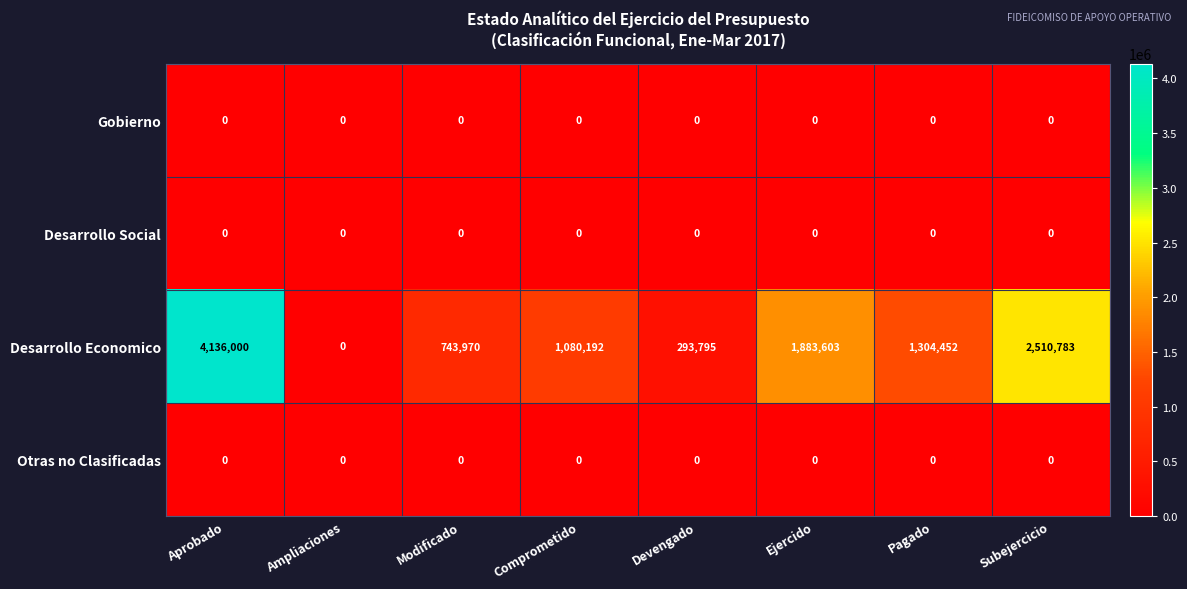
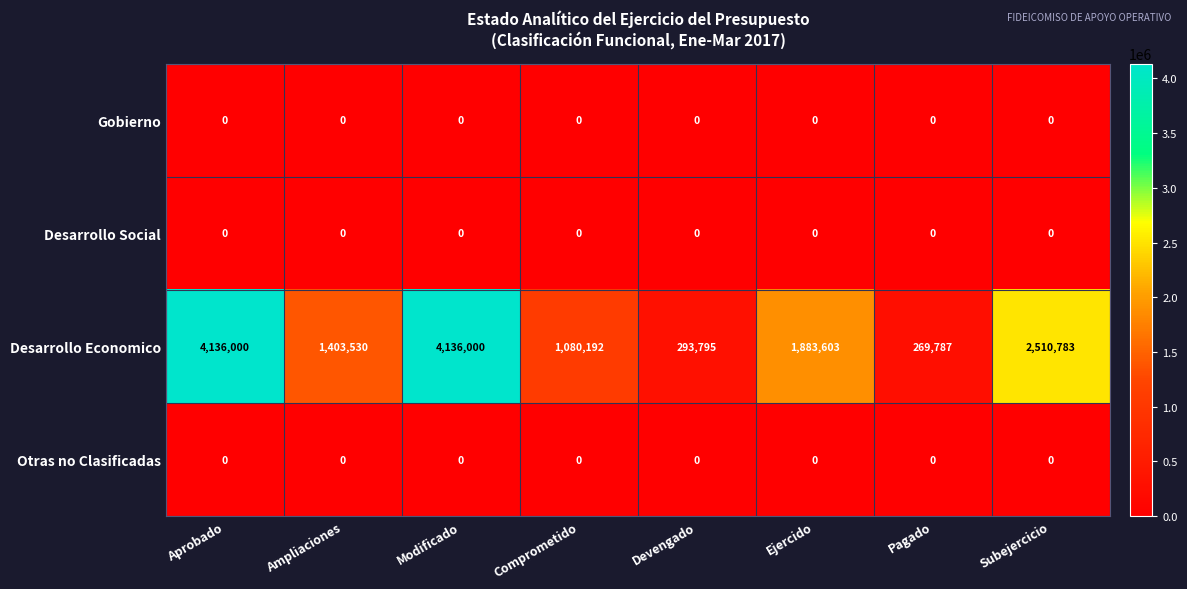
  {
    "Gobierno": {
      "Aprobado": "0",
      "Ampliaciones": "0",
      "Modificado": "0",
      "Comprometido": "0",
      "Devengado": "0",
      "Ejercido": "0",
      "Pagado": "0",
      "Subejercicio": "0"
    },
    "Desarrollo Social": {
      "Aprobado": "0",
      "Ampliaciones": "0",
      "Modificado": "0",
      "Comprometido": "0",
      "Devengado": "0",
      "Ejercido": "0",
      "Pagado": "0",
      "Subejercicio": "0"
    },
    "Desarrollo Economico": {
      "Aprobado": "4,136,000",
-     "Ampliaciones": "0",
-     "Modificado": "743,970",
+     "Ampliaciones": "1,403,530",
+     "Modificado": "4,136,000",
      "Comprometido": "1,080,192",
      "Devengado": "293,795",
      "Ejercido": "1,883,603",
-     "Pagado": "1,304,452",
+     "Pagado": "269,787",
      "Subejercicio": "2,510,783"
    },
    "Otras no Clasificadas": {
      "Aprobado": "0",
      "Ampliaciones": "0",
      "Modificado": "0",
      "Comprometido": "0",
      "Devengado": "0",
      "Ejercido": "0",
      "Pagado": "0",
      "Subejercicio": "0"
    }
  }
